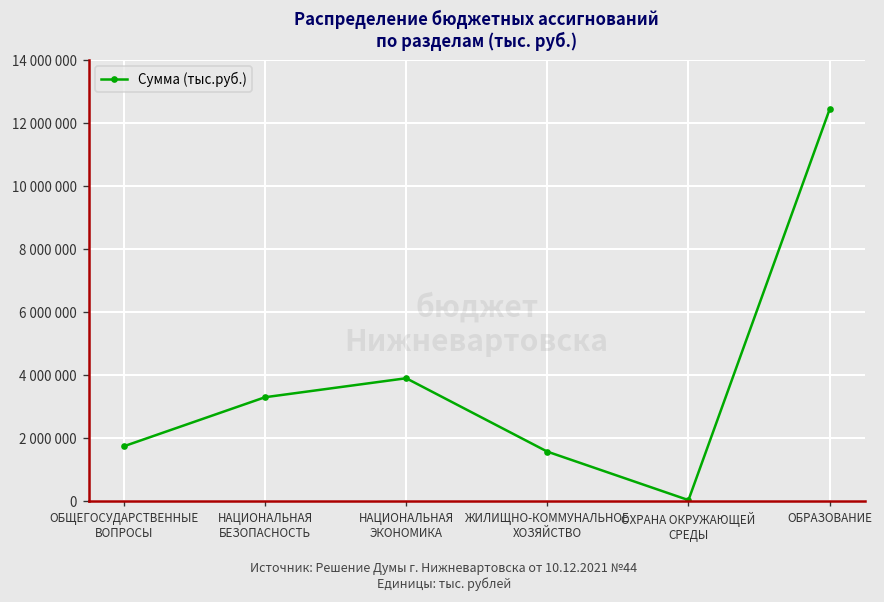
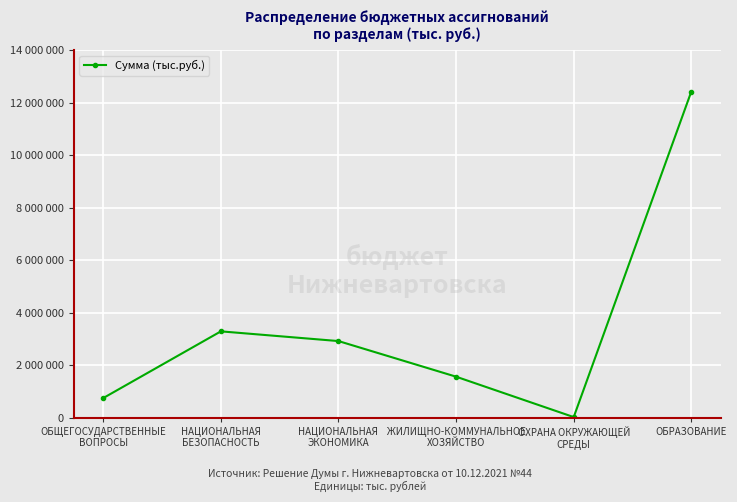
  {
-   "ОБЩЕГОСУДАРСТВЕННЫЕ ВОПРОСЫ": 1700000,
+   "ОБЩЕГОСУДАРСТВЕННЫЕ ВОПРОСЫ": 700000,
    "НАЦИОНАЛЬНАЯ БЕЗОПАСНОСТЬ": 3300000,
-   "НАЦИОНАЛЬНАЯ ЭКОНОМИКА": 3900000,
+   "НАЦИОНАЛЬНАЯ ЭКОНОМИКА": 2900000,
    "ЖИЛИЩНО-КОММУНАЛЬНОЕ ХОЗЯЙСТВО": 1600000,
    "ОХРАНА ОКРУЖАЮЩЕЙ СРЕДЫ": 0,
    "ОБРАЗОВАНИЕ": 12400000
  }
